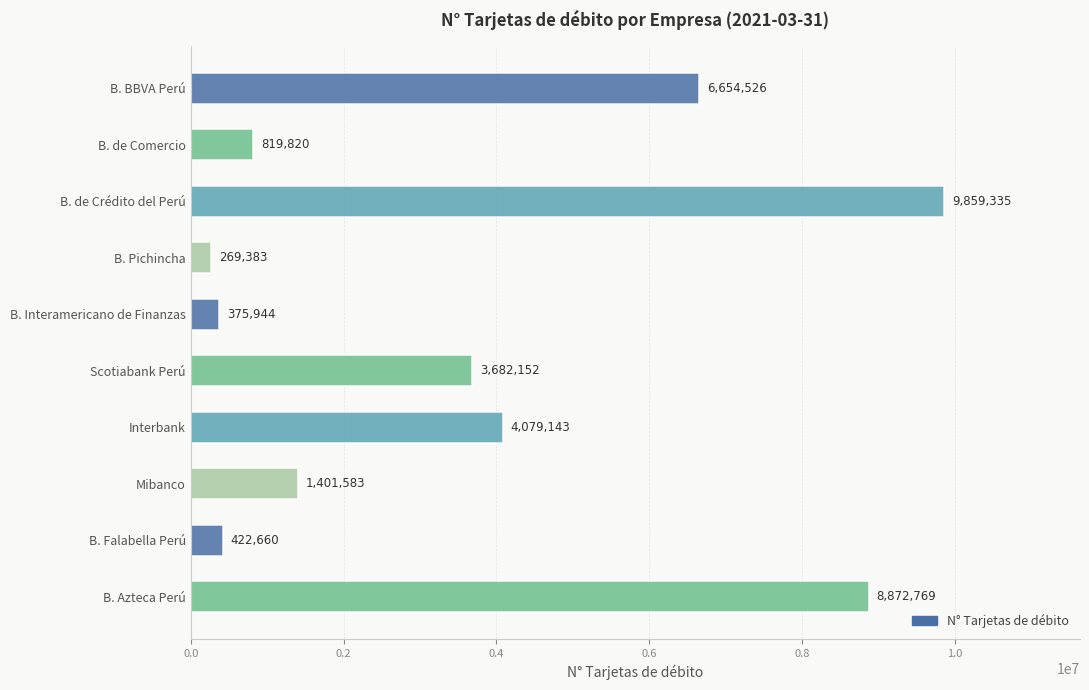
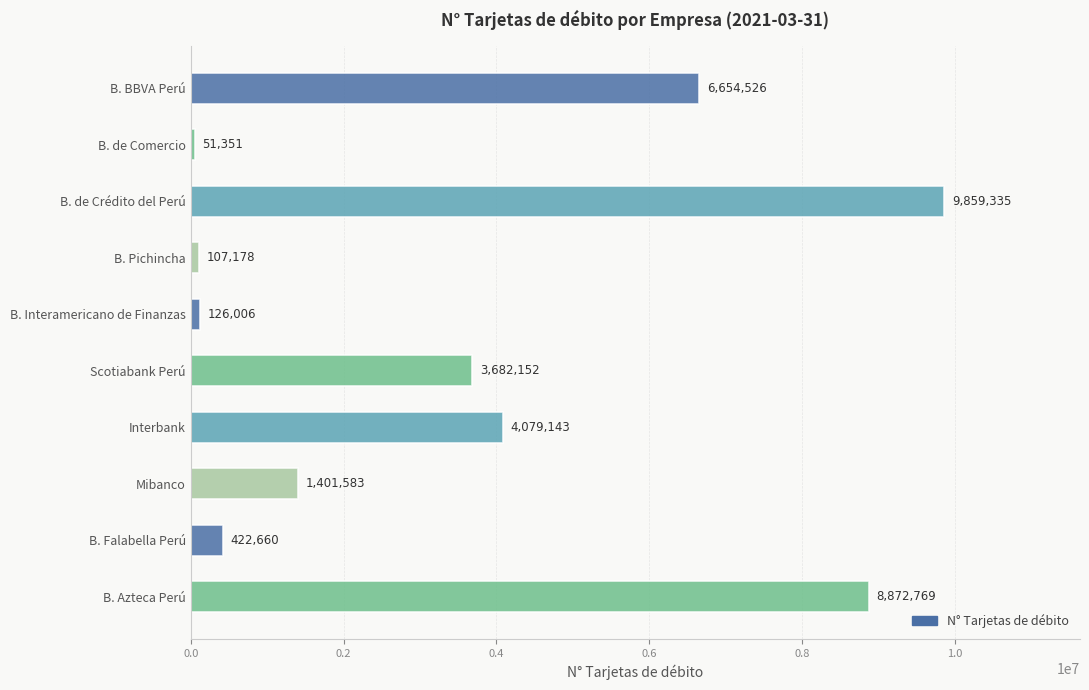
  {
    "B. BBVA Perú": "6,654,526",
-   "B. de Comercio": "819,820",
+   "B. de Comercio": "51,351",
    "B. de Crédito del Perú": "9,859,335",
-   "B. Pichincha": "269,383",
-   "B. Interamericano de Finanzas": "375,944",
+   "B. Pichincha": "107,178",
+   "B. Interamericano de Finanzas": "126,006",
    "Scotiabank Perú": "3,682,152",
    "Interbank": "4,079,143",
    "Mibanco": "1,401,583",
    "B. Falabella Perú": "422,660",
    "B. Azteca Perú": "8,872,769"
  }
